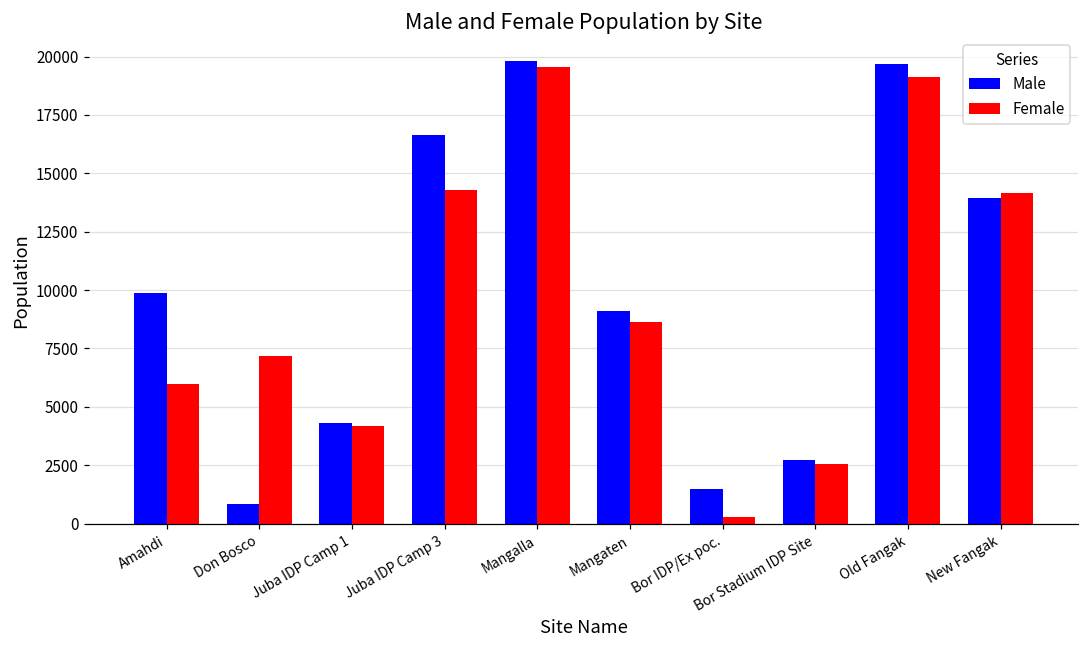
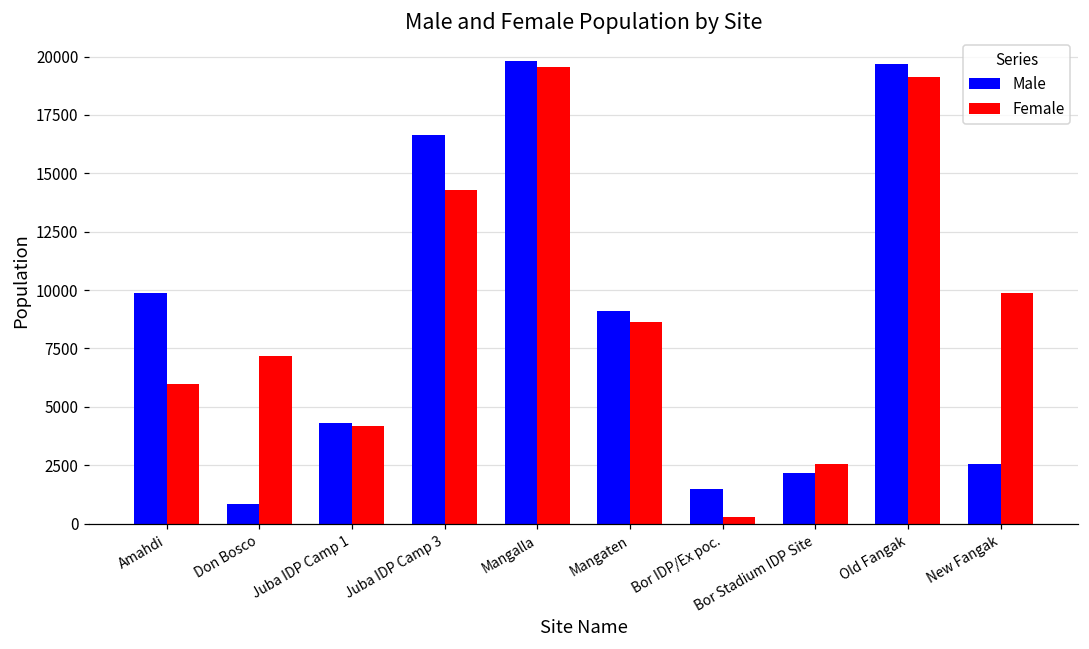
  {
    "Male": {
      "Amahdi": 9900,
      "Don Bosco": 800,
      "Juba IDP Camp 1": 4300,
      "Juba IDP Camp 3": 16700,
      "Mangalla": 19800,
      "Mangaten": 9100,
      "Bor IDP/Ex poc.": 1500,
-     "Bor Stadium IDP Site": 2700,
+     "Bor Stadium IDP Site": 2200,
      "Old Fangak": 19700,
-     "New Fangak": 13900
+     "New Fangak": 2500
    },
    "Female": {
      "Amahdi": 6000,
      "Don Bosco": 7200,
      "Juba IDP Camp 1": 4200,
      "Juba IDP Camp 3": 14300,
      "Mangalla": 19500,
      "Mangaten": 8600,
      "Bor IDP/Ex poc.": 300,
      "Bor Stadium IDP Site": 2500,
      "Old Fangak": 19100,
-     "New Fangak": 14200
+     "New Fangak": 9900
    }
  }
